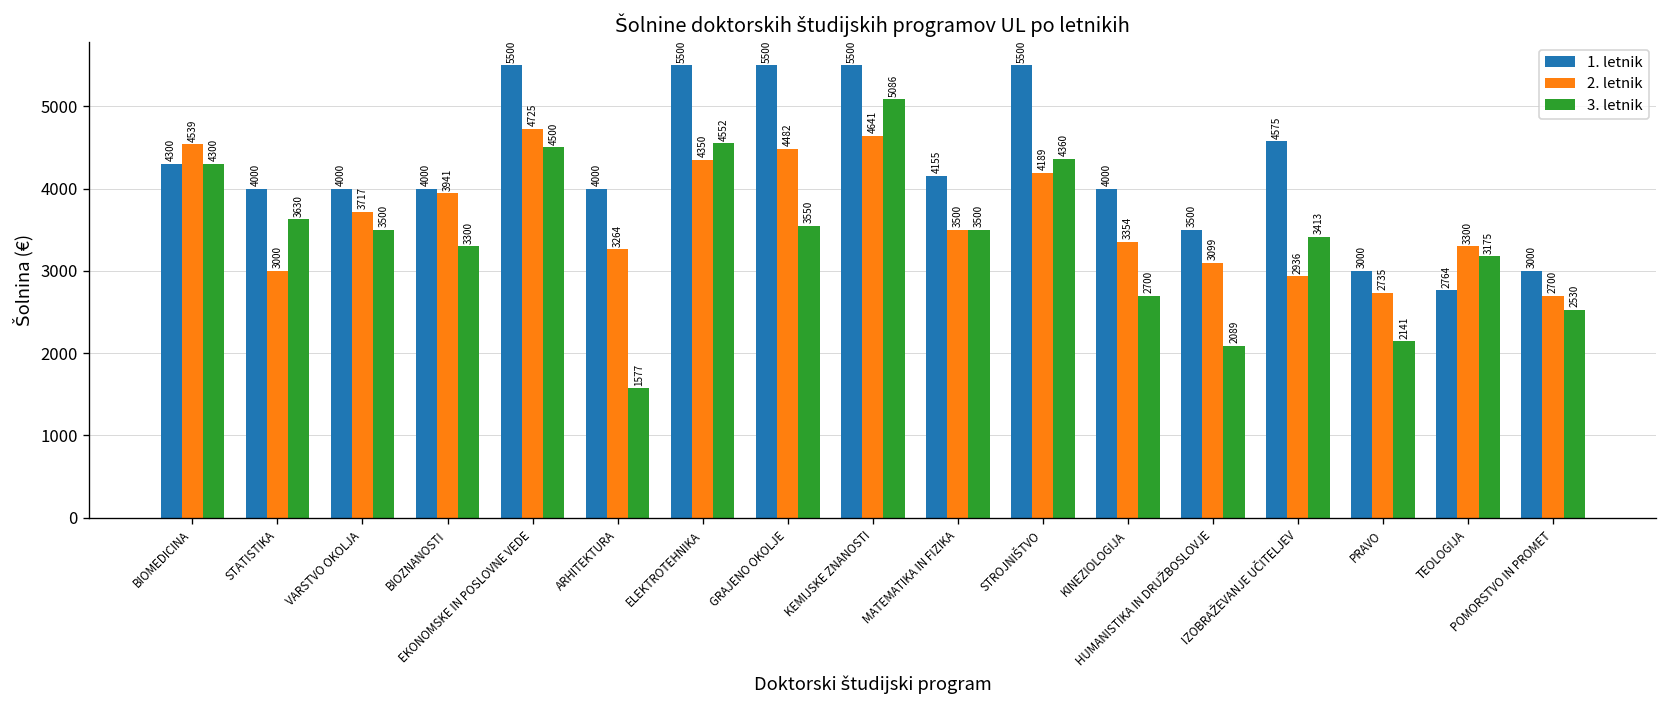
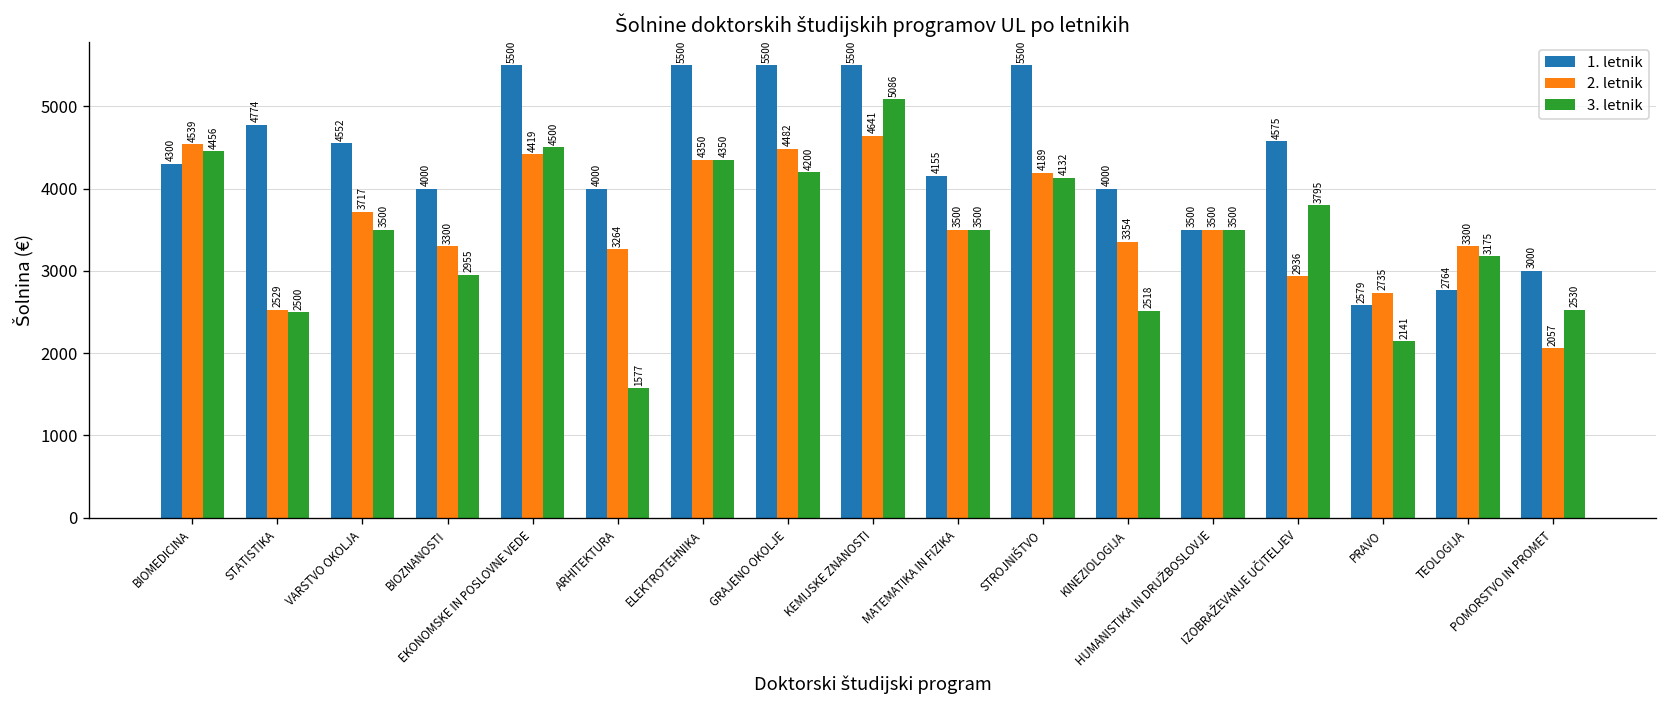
  {
    "1. letnik": {
      "BIOMEDICINA": 4300,
-     "STATISTIKA": 4000,
-     "VARSTVO OKOLJA": 4000,
+     "STATISTIKA": 4774,
+     "VARSTVO OKOLJA": 4552,
      "BIOZNANOSTI": 4000,
      "EKONOMSKE IN POSLOVNE VEDE": 5500,
      "ARHITEKTURA": 4000,
      "ELEKTROTEHNIKA": 5500,
      "GRAJENO OKOLJE": 5500,
      "KEMIJSKE ZNANOSTI": 5500,
      "MATEMATIKA IN FIZIKA": 4155,
      "STROJNIŠTVO": 5500,
      "KINEZIOLOGIJA": 4000,
      "HUMANISTIKA IN DRUŽBOSLOVJE": 3500,
      "IZOBRAŽEVANJE UČITELJEV": 4575,
-     "PRAVO": 3000,
+     "PRAVO": 2579,
      "TEOLOGIJA": 2764,
      "POMORSTVO IN PROMET": 3000
    },
    "2. letnik": {
      "BIOMEDICINA": 4539,
-     "STATISTIKA": 3000,
+     "STATISTIKA": 2529,
      "VARSTVO OKOLJA": 3717,
-     "BIOZNANOSTI": 3941,
-     "EKONOMSKE IN POSLOVNE VEDE": 4725,
+     "BIOZNANOSTI": 3300,
+     "EKONOMSKE IN POSLOVNE VEDE": 4419,
      "ARHITEKTURA": 3264,
      "ELEKTROTEHNIKA": 4350,
      "GRAJENO OKOLJE": 4482,
      "MATEMATIKA IN FIZIKA": 3500,
      "STROJNIŠTVO": 4189,
      "KINEZIOLOGIJA": 3354,
-     "HUMANISTIKA IN DRUŽBOSLOVJE": 3099,
+     "HUMANISTIKA IN DRUŽBOSLOVJE": 3500,
      "IZOBRAŽEVANJE UČITELJEV": 2936,
      "PRAVO": 2735,
      "TEOLOGIJA": 3300,
-     "POMORSTVO IN PROMET": 2700
+     "POMORSTVO IN PROMET": 2057
    },
    "3. letnik": {
-     "BIOMEDICINA": 4300,
-     "STATISTIKA": 3630,
+     "BIOMEDICINA": 4456,
+     "STATISTIKA": 2500,
      "VARSTVO OKOLJA": 3500,
-     "BIOZNANOSTI": 3300,
+     "BIOZNANOSTI": 2955,
      "EKONOMSKE IN POSLOVNE VEDE": 4500,
      "ARHITEKTURA": 1577,
-     "ELEKTROTEHNIKA": 4552,
-     "GRAJENO OKOLJE": 3550,
+     "ELEKTROTEHNIKA": 4350,
+     "GRAJENO OKOLJE": 4200,
      "MATEMATIKA IN FIZIKA": 3500,
-     "STROJNIŠTVO": 4360,
-     "KINEZIOLOGIJA": 2700,
-     "HUMANISTIKA IN DRUŽBOSLOVJE": 2089,
-     "IZOBRAŽEVANJE UČITELJEV": 3413,
+     "STROJNIŠTVO": 4132,
+     "KINEZIOLOGIJA": 2518,
+     "HUMANISTIKA IN DRUŽBOSLOVJE": 3500,
+     "IZOBRAŽEVANJE UČITELJEV": 3795,
      "TEOLOGIJA": 3175,
      "POMORSTVO IN PROMET": 2530
    }
  }
